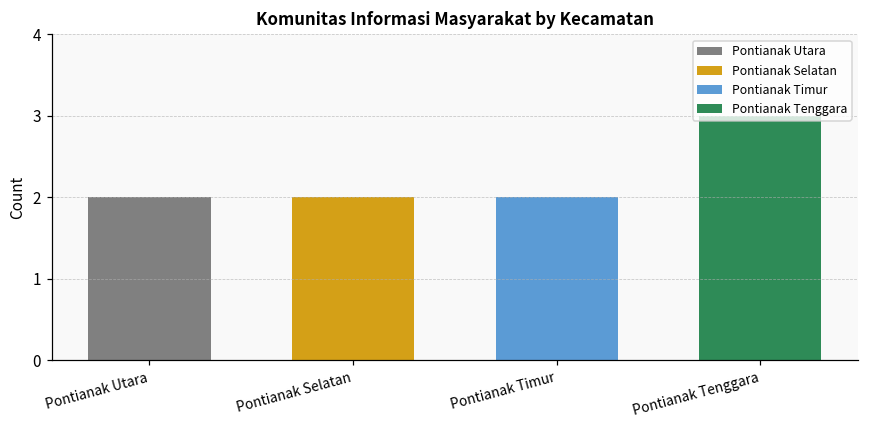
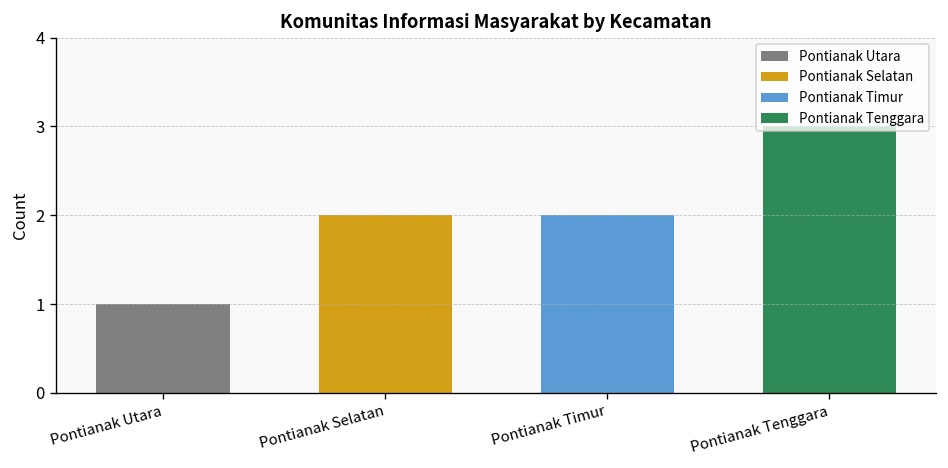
  {
-   "Pontianak Utara": 2,
+   "Pontianak Utara": 1,
    "Pontianak Selatan": 2,
    "Pontianak Timur": 2,
    "Pontianak Tenggara": 3
  }
